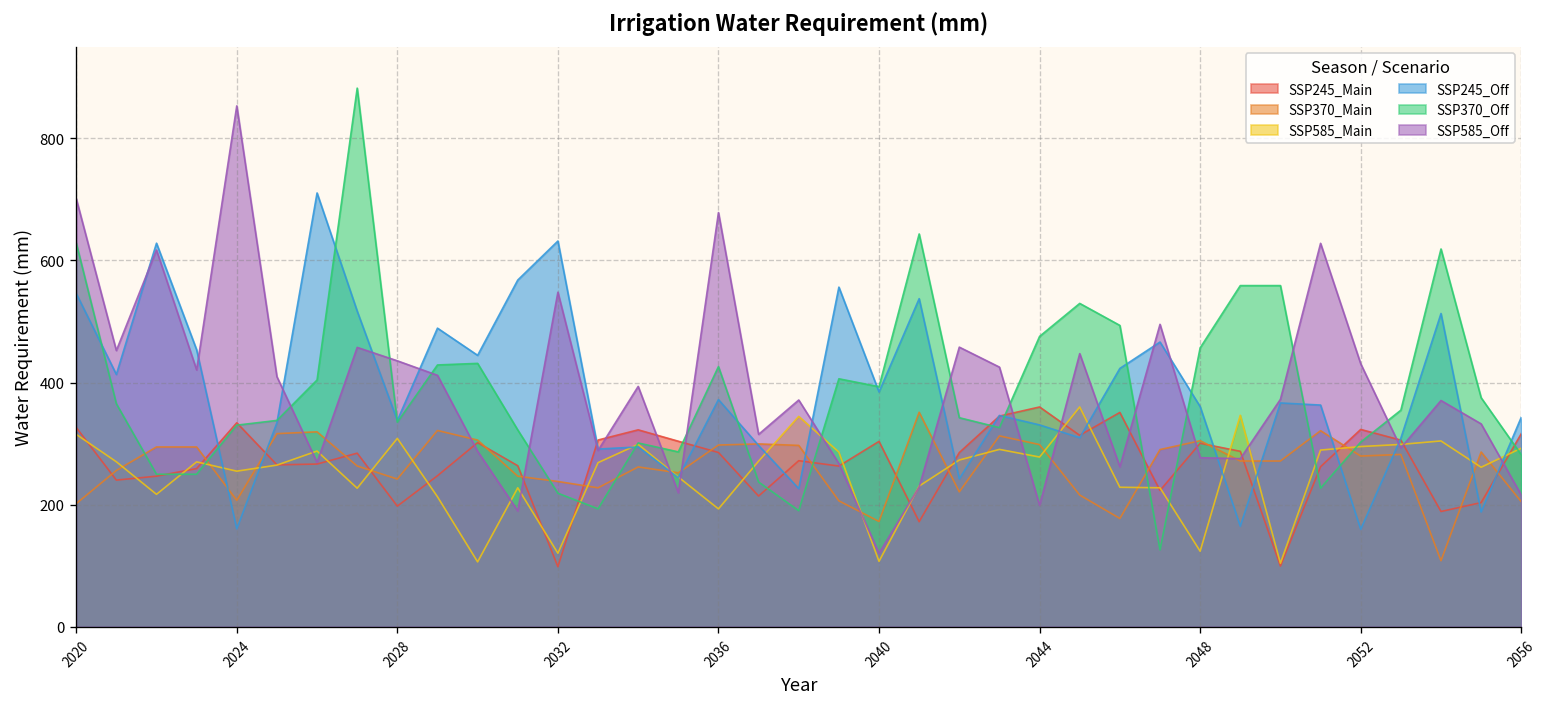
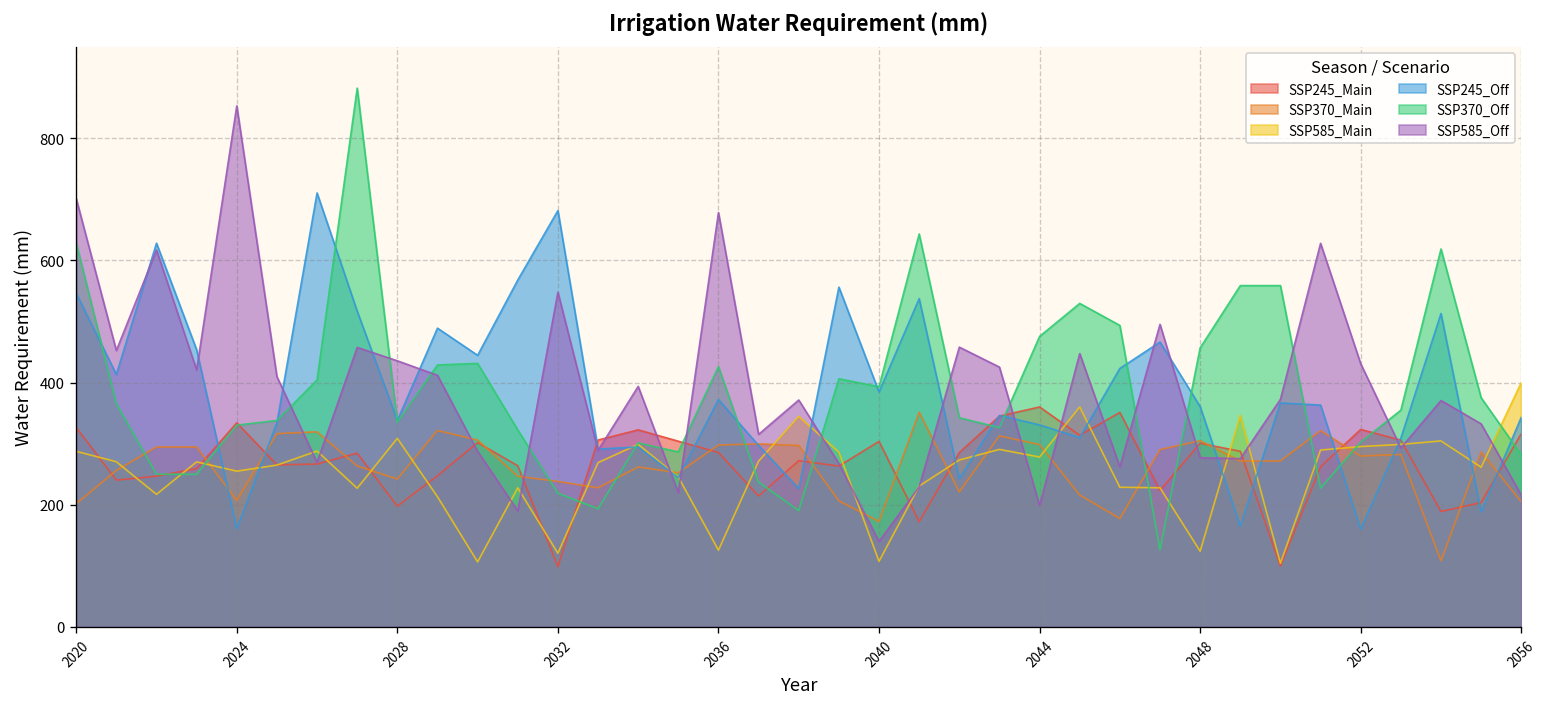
  {
    "SSP585_Main": {
-     "2020": 320,
+     "2020": 290,
      "2024": 250,
      "2028": 310,
      "2032": 120,
-     "2036": 190,
+     "2036": 130,
      "2040": 110,
      "2044": 280,
      "2048": 120,
      "2052": 300,
-     "2056": 290
+     "2056": 400
    },
    "SSP245_Off": {
      "2020": 550,
      "2024": 160,
-     "2032": 630,
+     "2032": 680,
      "2036": 370,
      "2040": 380,
      "2044": 330,
      "2048": 360,
      "2052": 160,
      "2056": 340
    },
    "SSP370_Off": {
      "2020": 630,
      "2032": 220,
      "2036": 430,
      "2040": 390,
      "2044": 480,
      "2048": 460,
      "2052": 300,
      "2056": 280
    },
    "SSP585_Off": {
      "2020": 700,
      "2024": 850,
      "2028": 440,
      "2032": 550,
      "2036": 680,
-     "2040": 120,
+     "2040": 140,
      "2044": 200,
      "2048": 280,
      "2052": 430,
      "2056": 220
    }
  }
